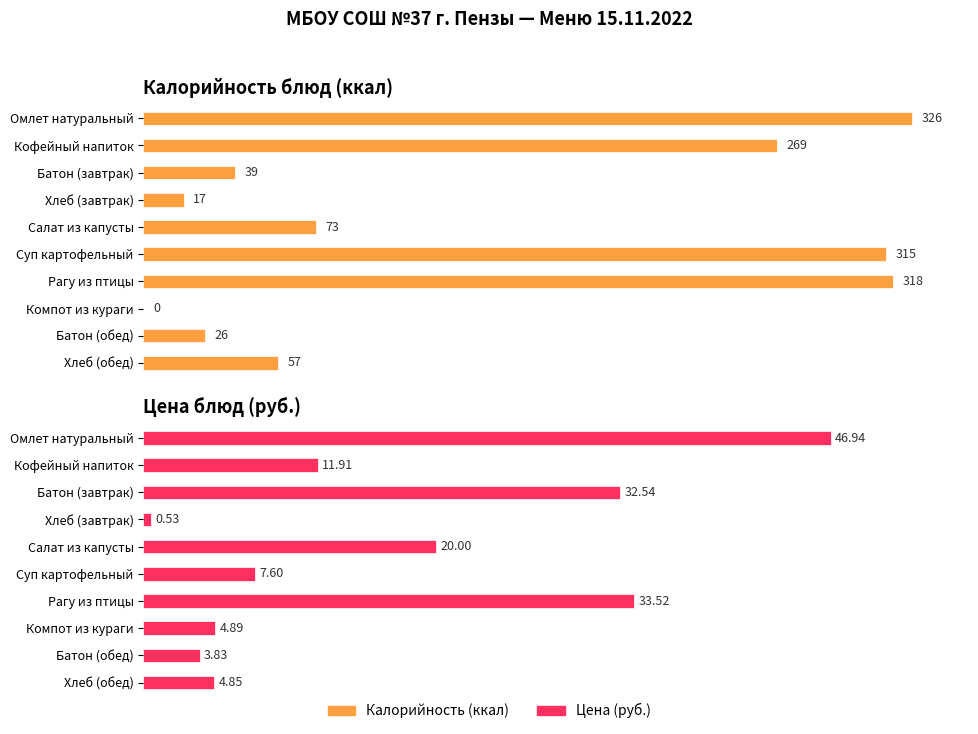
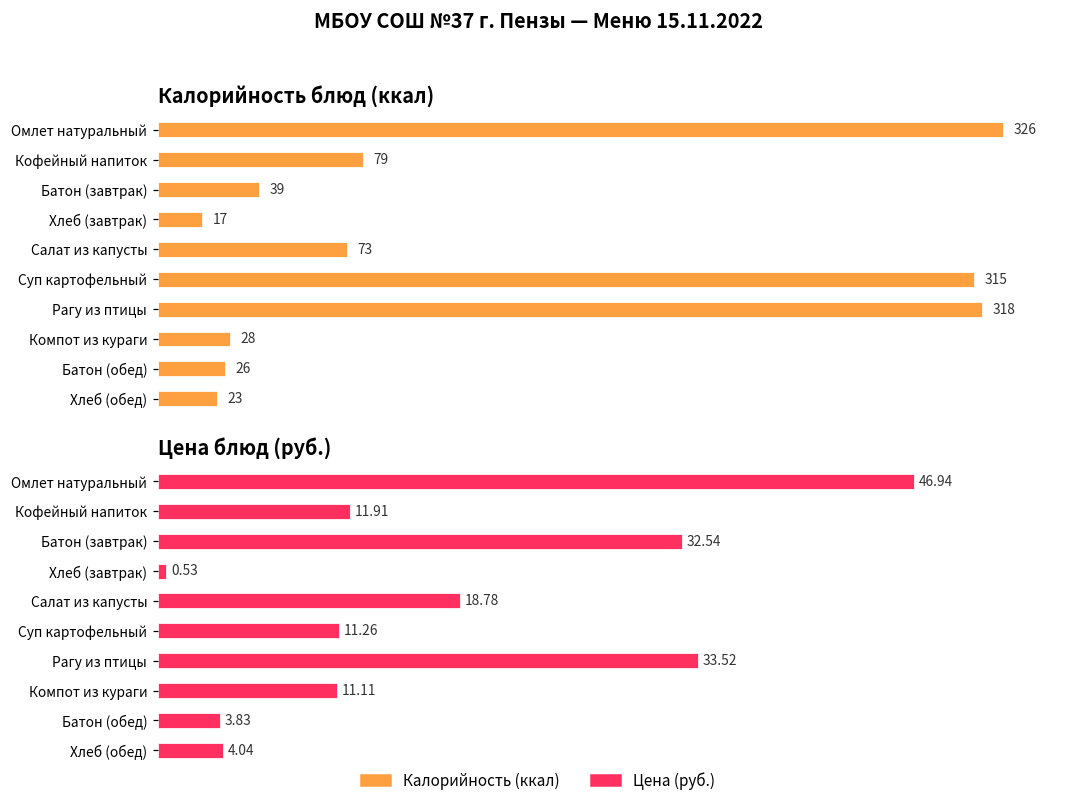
  {
    "Калорийность блюд (ккал)": {
      "Омлет натуральный": 326,
-     "Кофейный напиток": 269,
+     "Кофейный напиток": 79,
      "Батон (завтрак)": 39,
      "Хлеб (завтрак)": 17,
      "Салат из капусты": 73,
      "Суп картофельный": 315,
      "Рагу из птицы": 318,
-     "Компот из кураги": 0,
+     "Компот из кураги": 28,
      "Батон (обед)": 26,
-     "Хлеб (обед)": 57
+     "Хлеб (обед)": 23
    },
    "Цена блюд (руб.)": {
      "Омлет натуральный": 46.94,
      "Кофейный напиток": 11.91,
      "Батон (завтрак)": 32.54,
      "Хлеб (завтрак)": 0.53,
-     "Салат из капусты": 20.00,
-     "Суп картофельный": 7.60,
+     "Салат из капусты": 18.78,
+     "Суп картофельный": 11.26,
      "Рагу из птицы": 33.52,
-     "Компот из кураги": 4.89,
+     "Компот из кураги": 11.11,
      "Батон (обед)": 3.83,
-     "Хлеб (обед)": 4.85
+     "Хлеб (обед)": 4.04
    }
  }
